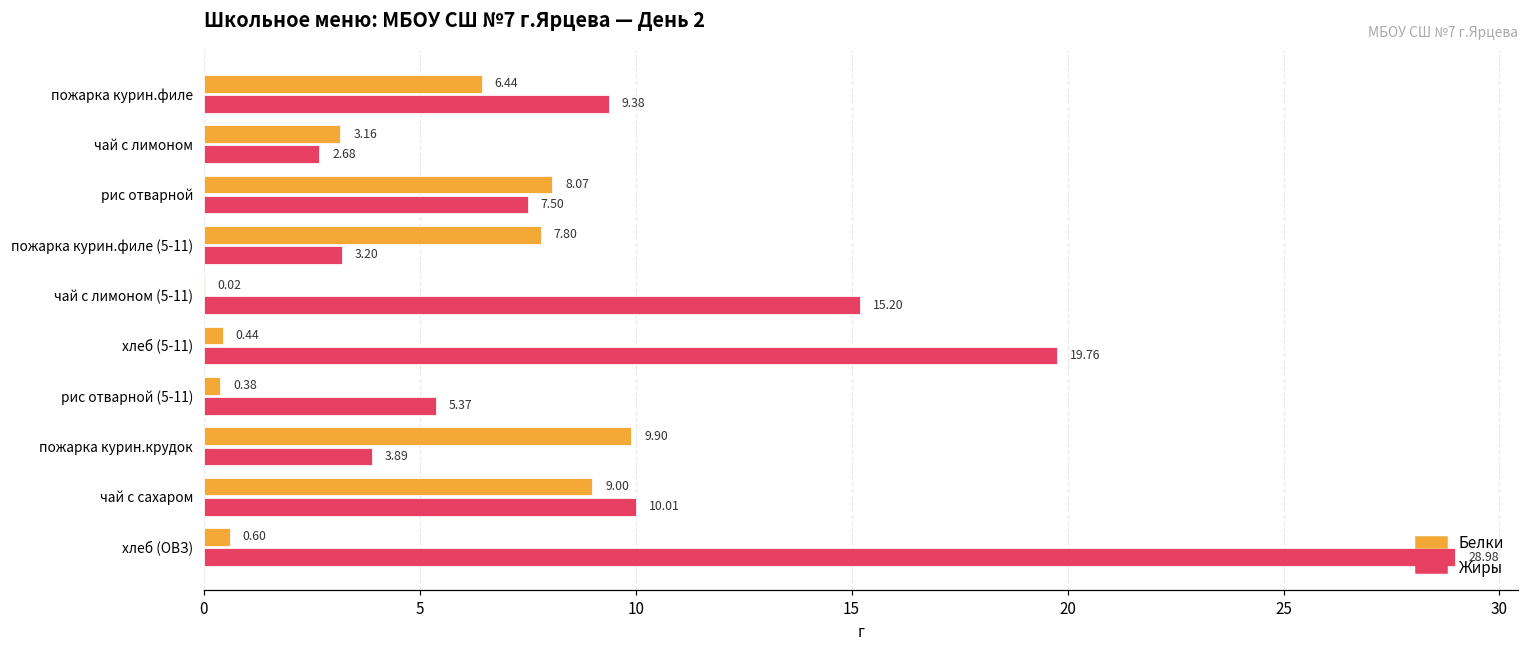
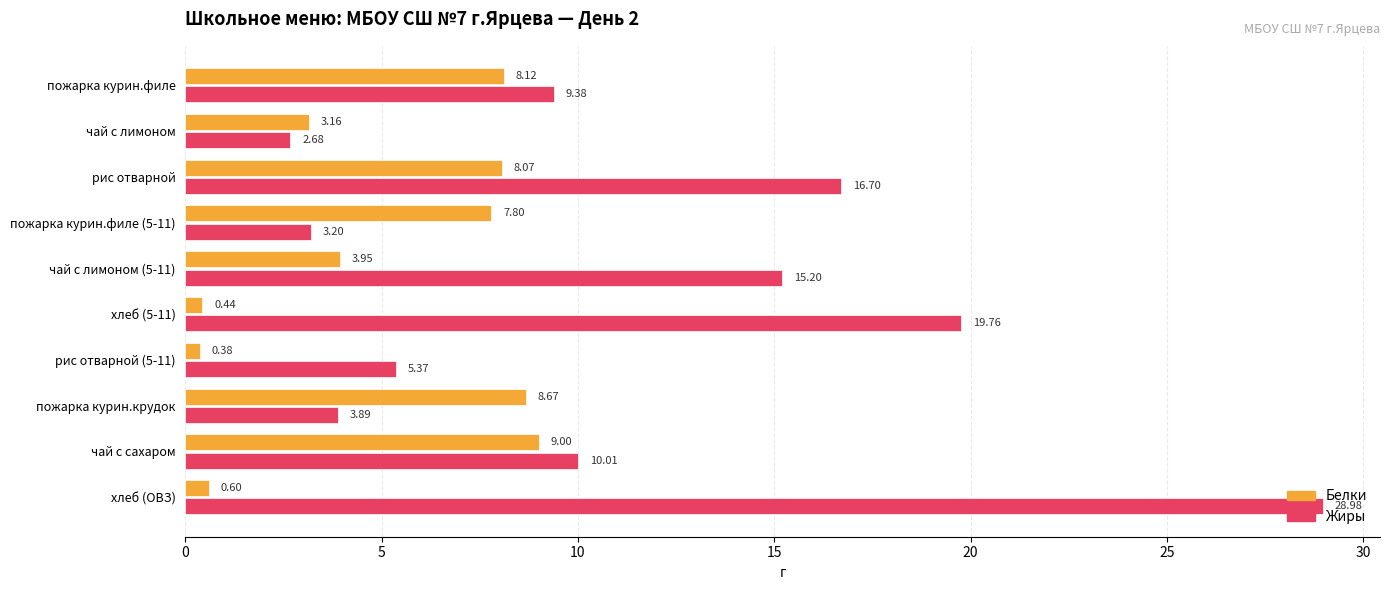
  {
    "Белки": {
-     "пожарка курин.филе": 6.44,
+     "пожарка курин.филе": 8.12,
      "чай с лимоном": 3.16,
      "рис отварной": 8.07,
      "пожарка курин.филе (5-11)": 7.80,
-     "чай с лимоном (5-11)": 0.02,
+     "чай с лимоном (5-11)": 3.95,
      "хлеб (5-11)": 0.44,
      "рис отварной (5-11)": 0.38,
-     "пожарка курин.крудок": 9.90,
+     "пожарка курин.крудок": 8.67,
      "чай с сахаром": 9.00,
      "хлеб (ОВЗ)": 0.60
    },
    "Жиры": {
      "пожарка курин.филе": 9.38,
      "чай с лимоном": 2.68,
-     "рис отварной": 7.50,
+     "рис отварной": 16.70,
      "пожарка курин.филе (5-11)": 3.20,
      "чай с лимоном (5-11)": 15.20,
      "хлеб (5-11)": 19.76,
      "рис отварной (5-11)": 5.37,
      "пожарка курин.крудок": 3.89,
      "чай с сахаром": 10.01,
      "хлеб (ОВЗ)": 28.98
    }
  }
